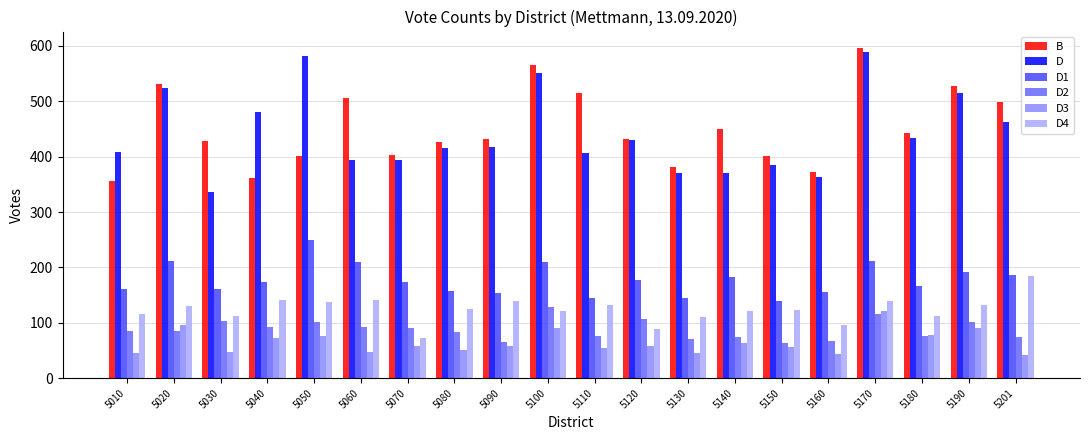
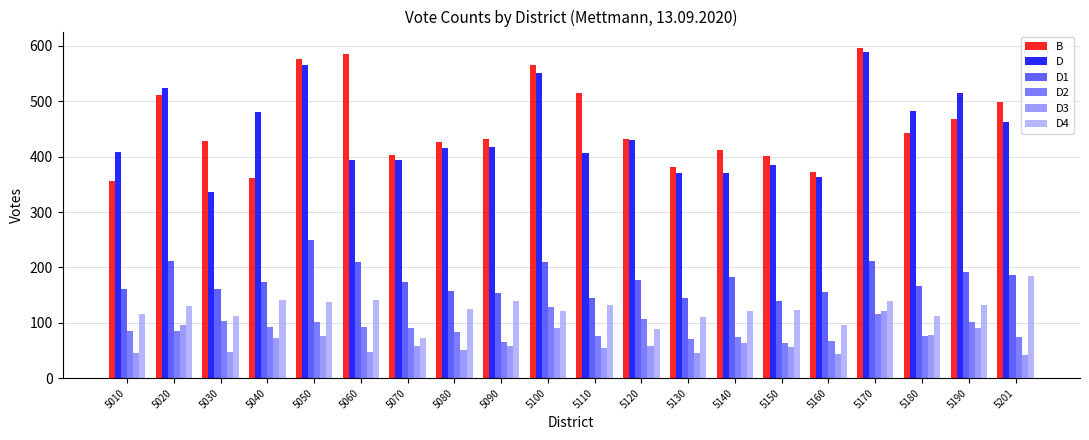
  {
    "B": {
      "5010": 360,
-     "5020": 530,
+     "5020": 510,
      "5030": 430,
      "5040": 360,
-     "5050": 400,
-     "5060": 510,
+     "5050": 580,
+     "5060": 590,
      "5070": 400,
      "5080": 430,
      "5090": 430,
      "5100": 570,
      "5110": 520,
      "5120": 430,
      "5130": 380,
-     "5140": 450,
+     "5140": 410,
      "5150": 400,
      "5160": 370,
      "5170": 600,
      "5180": 440,
-     "5190": 530,
+     "5190": 470,
      "5201": 500
    },
    "D": {
      "5010": 410,
      "5020": 520,
      "5030": 340,
      "5040": 480,
-     "5050": 580,
+     "5050": 570,
      "5060": 390,
      "5070": 390,
      "5080": 420,
      "5090": 420,
      "5100": 550,
      "5110": 410,
      "5120": 430,
      "5130": 370,
      "5140": 370,
      "5150": 380,
      "5160": 360,
      "5170": 590,
-     "5180": 430,
+     "5180": 480,
      "5190": 520,
      "5201": 460
    }
  }
